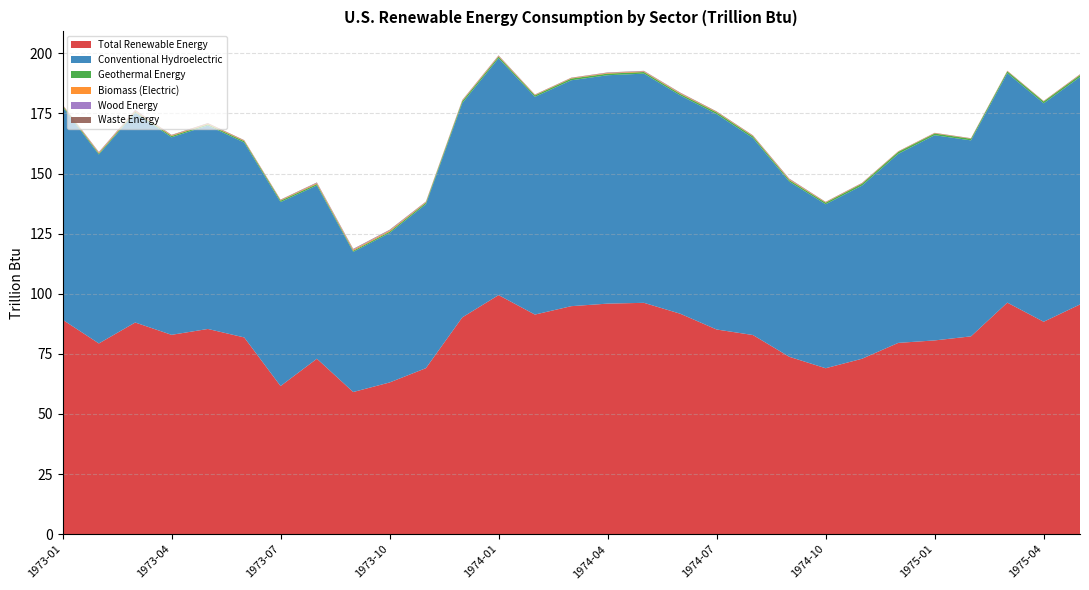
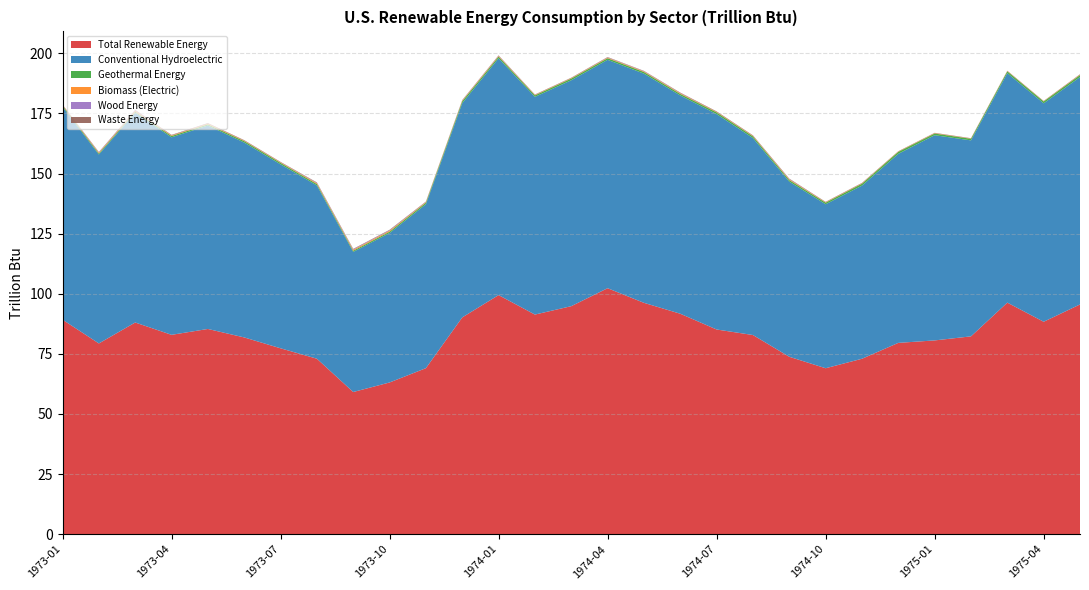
  {
    "Total Renewable Energy": {
      "1973-01": 89,
      "1973-04": 83,
-     "1973-07": 62,
+     "1973-07": 77,
      "1973-10": 63,
      "1974-01": 99,
-     "1974-04": 96,
+     "1974-04": 102,
      "1974-07": 85,
      "1974-10": 69,
      "1975-01": 81,
      "1975-04": 88
    }
  }
